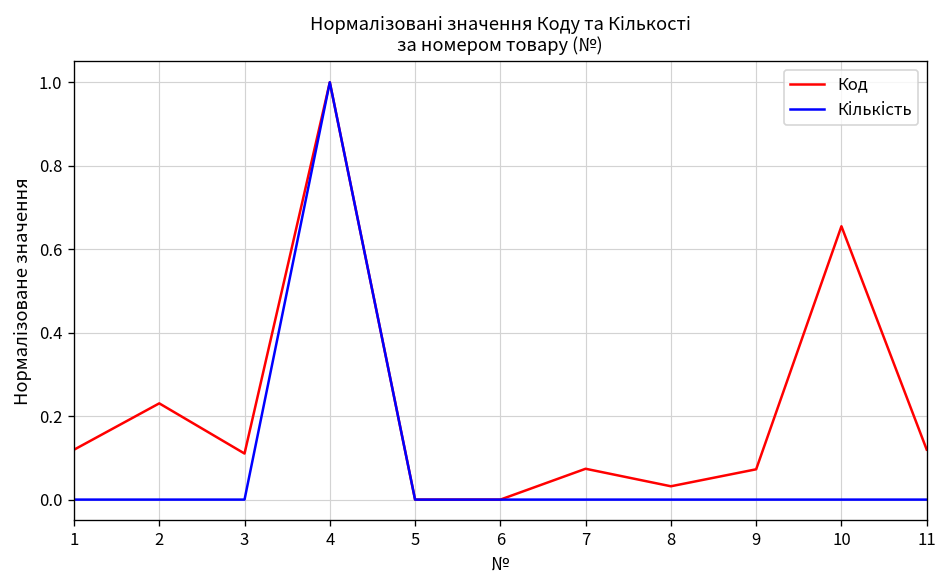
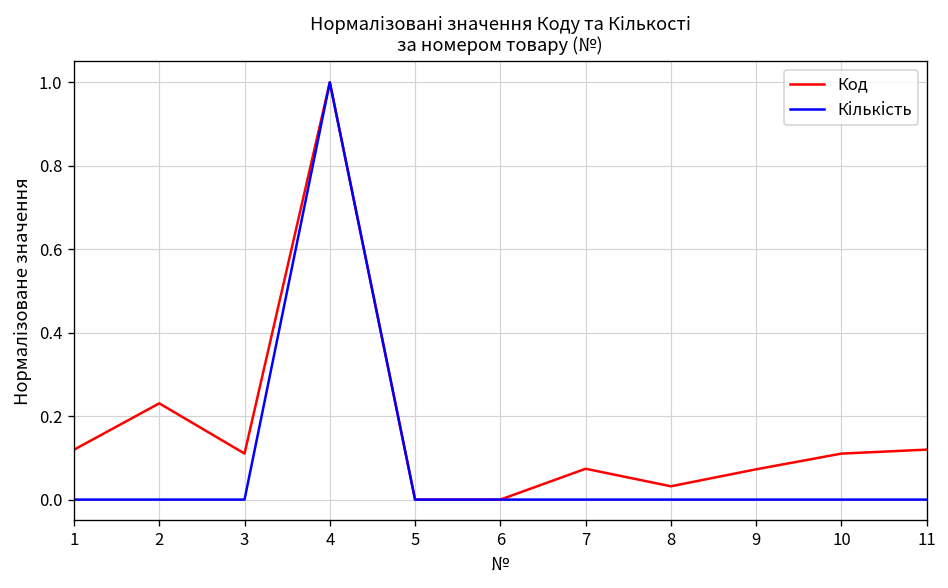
  {
    "Код": {
      "1": 0.12,
      "2": 0.23,
      "3": 0.11,
      "7": 0.07,
      "8": 0.03,
      "9": 0.07,
-     "10": 0.66,
+     "10": 0.11,
      "11": 0.12
    },
    "Кількість": {
      "1": 0.00,
      "2": 0.00,
      "3": 0.00,
      "7": 0.00,
      "8": 0.00,
      "9": 0.00,
      "10": 0.00,
      "11": 0.00
    }
  }
